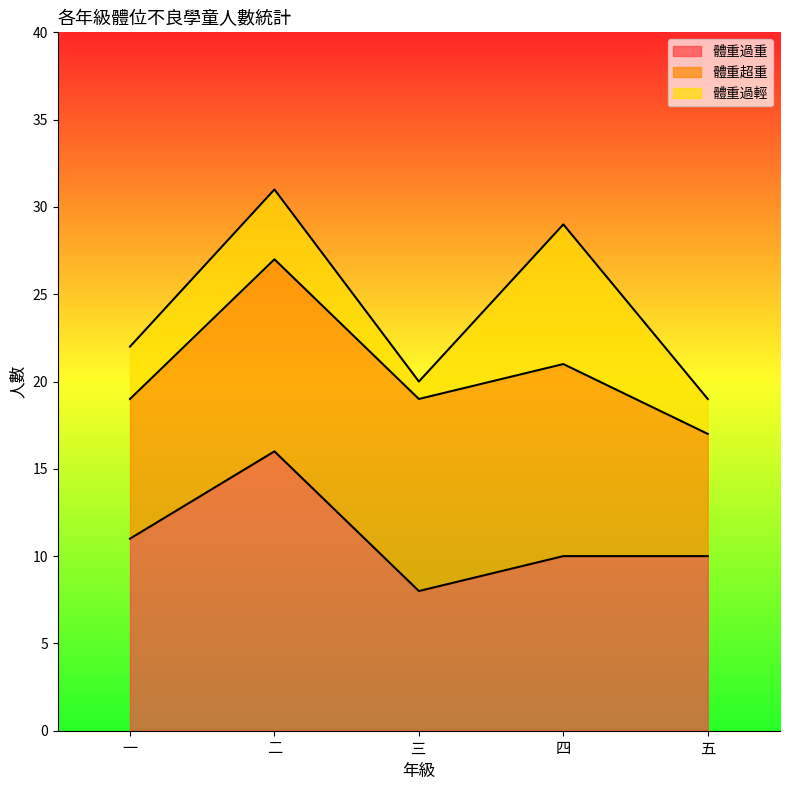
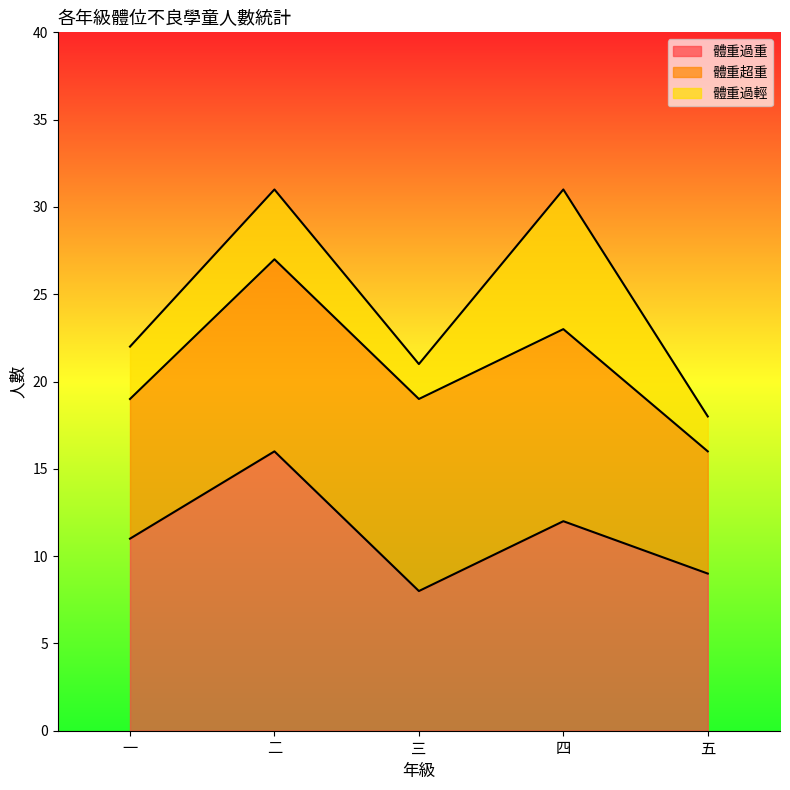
  {
    "體重過重": {
      "一": 11,
      "二": 16,
      "三": 8,
-     "四": 10,
-     "五": 10
+     "四": 12,
+     "五": 9
    },
    "體重超重": {
      "一": 8,
      "二": 11,
      "三": 11,
      "四": 11,
      "五": 7
    },
    "體重過輕": {
      "一": 3,
      "二": 4,
-     "三": 1,
+     "三": 2,
      "四": 8,
      "五": 2
    }
  }
